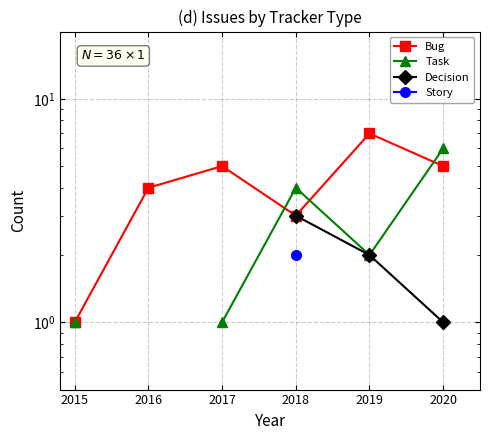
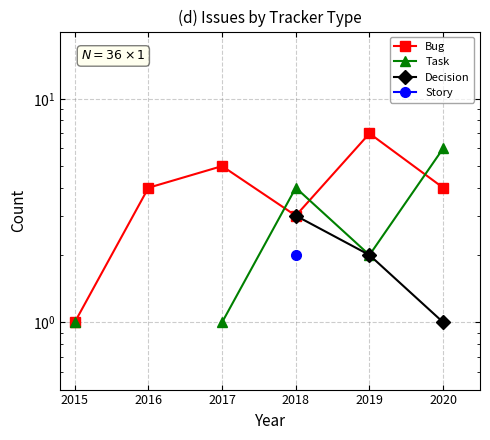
  {
    "Bug": {
      "2016": 4,
      "2017": 5,
      "2019": 7,
-     "2020": 5
+     "2020": 4
    },
    "Task": {
      "2017": 1,
      "2018": 4,
      "2020": 6
    },
    "Decision": {
      "2020": 1
    },
    "Story": {
      "2018": 2
    }
  }
